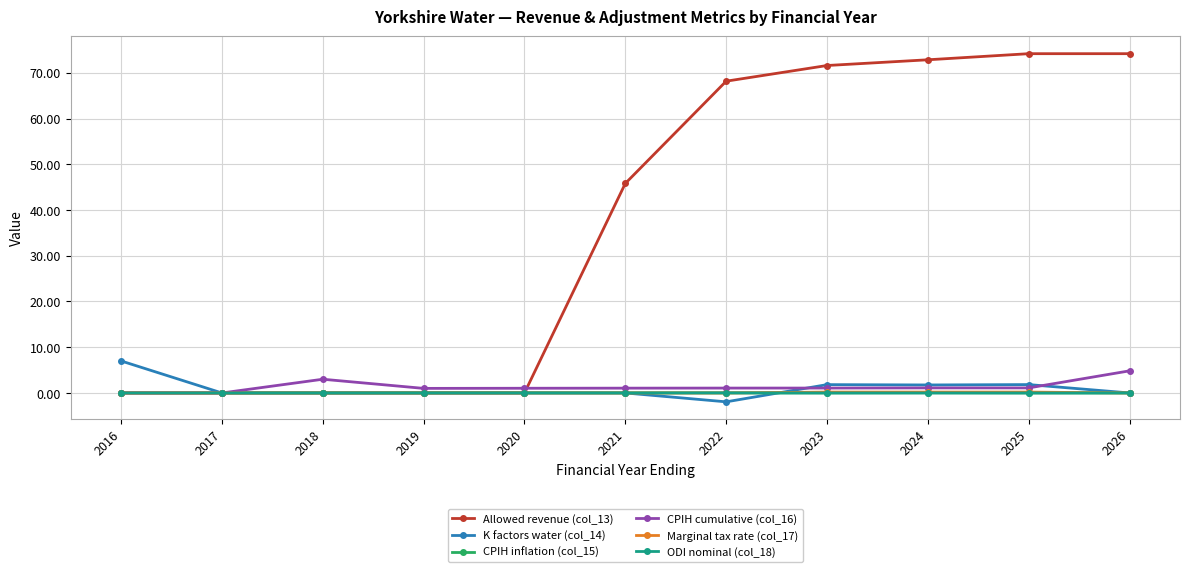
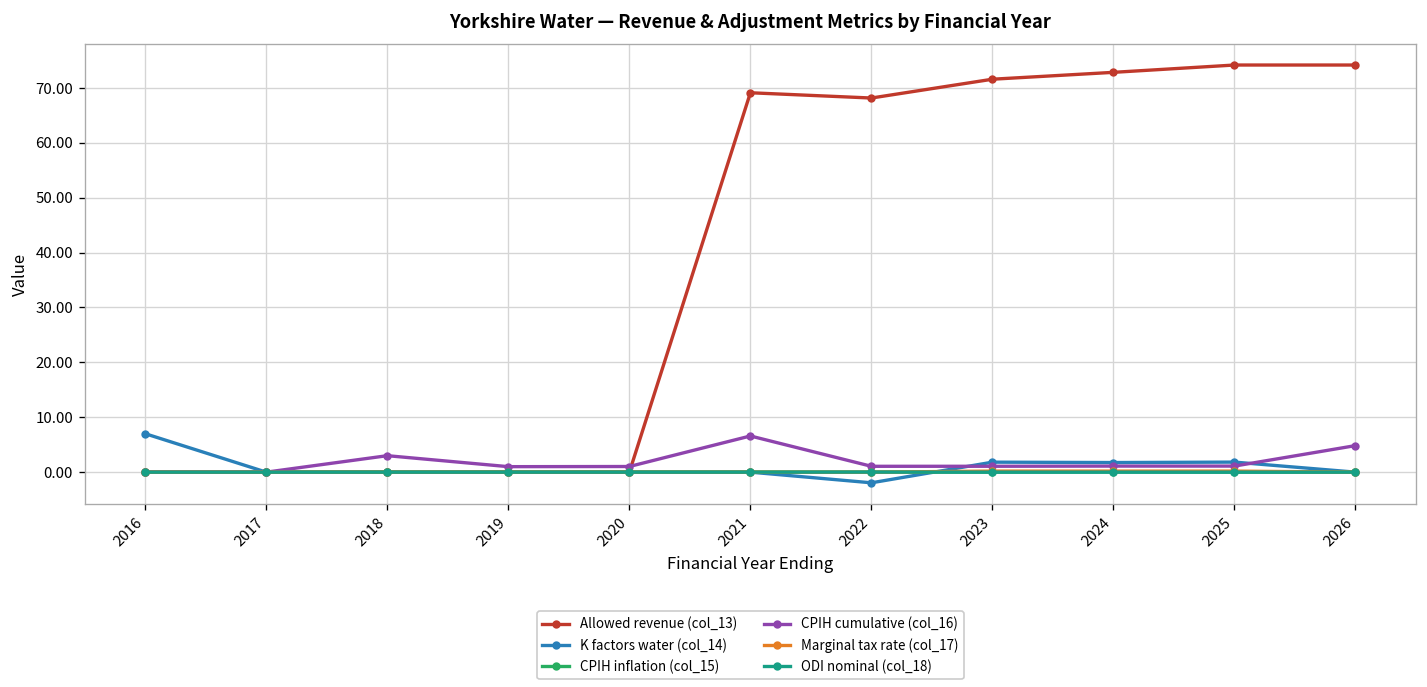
  {
    "Allowed revenue (col_13)": {
-     "2021": 46,
+     "2021": 69,
      "2022": 68,
      "2023": 72,
      "2024": 73,
      "2025": 74,
      "2026": 74
    },
    "K factors water (col_14)": {
      "2016": 7,
      "2022": -2,
      "2023": 2,
      "2024": 2,
      "2025": 2
    },
    "CPIH cumulative (col_16)": {
      "2018": 3,
      "2019": 1,
      "2020": 1,
-     "2021": 1,
+     "2021": 7,
      "2022": 1,
      "2023": 1,
      "2024": 1,
      "2025": 1,
      "2026": 5
    }
  }
